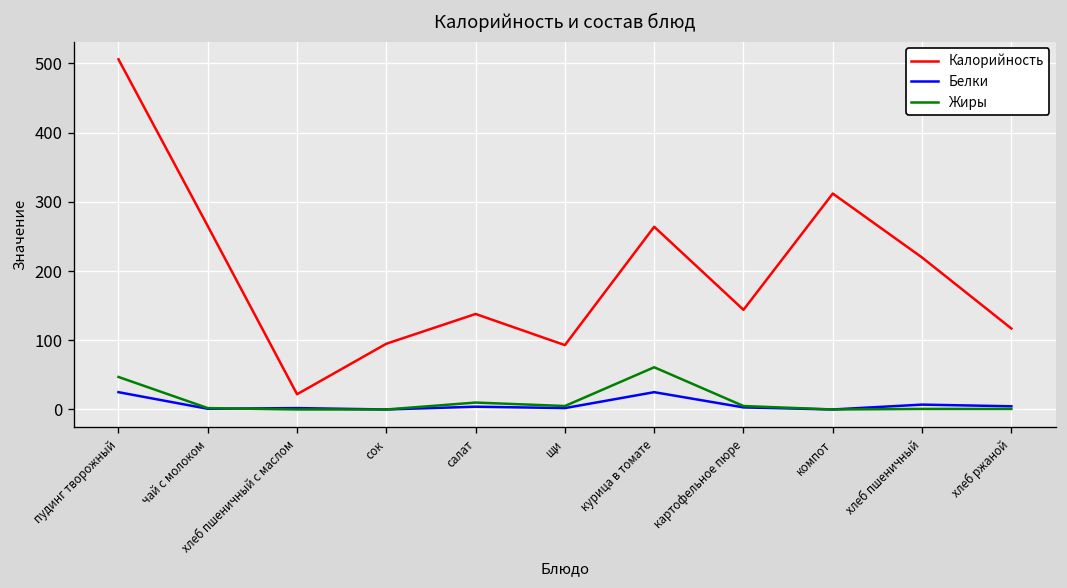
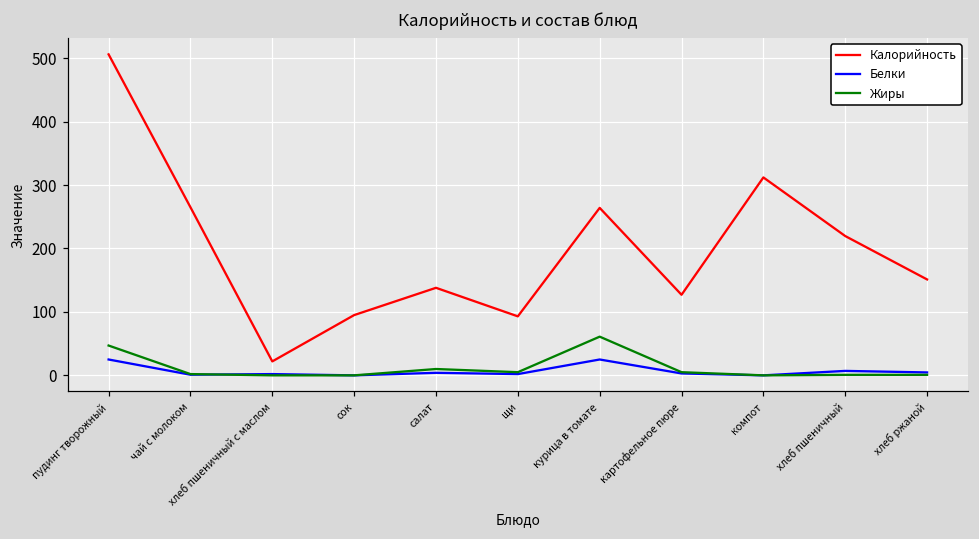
  {
    "Калорийность": {
      "пудинг творожный": 510,
      "чай с молоком": 270,
      "хлеб пшеничный с маслом": 20,
      "сок": 100,
      "салат": 140,
      "щи": 90,
      "курица в томате": 260,
-     "картофельное пюре": 140,
+     "картофельное пюре": 130,
      "компот": 310,
      "хлеб пшеничный": 220,
-     "хлеб ржаной": 120
+     "хлеб ржаной": 150
    },
    "Белки": {
      "пудинг творожный": 30,
      "салат": 0,
      "курица в томате": 30,
      "хлеб пшеничный": 10
    },
    "Жиры": {
      "пудинг творожный": 50,
      "салат": 10,
      "курица в томате": 60,
      "хлеб пшеничный": 0
    }
  }
